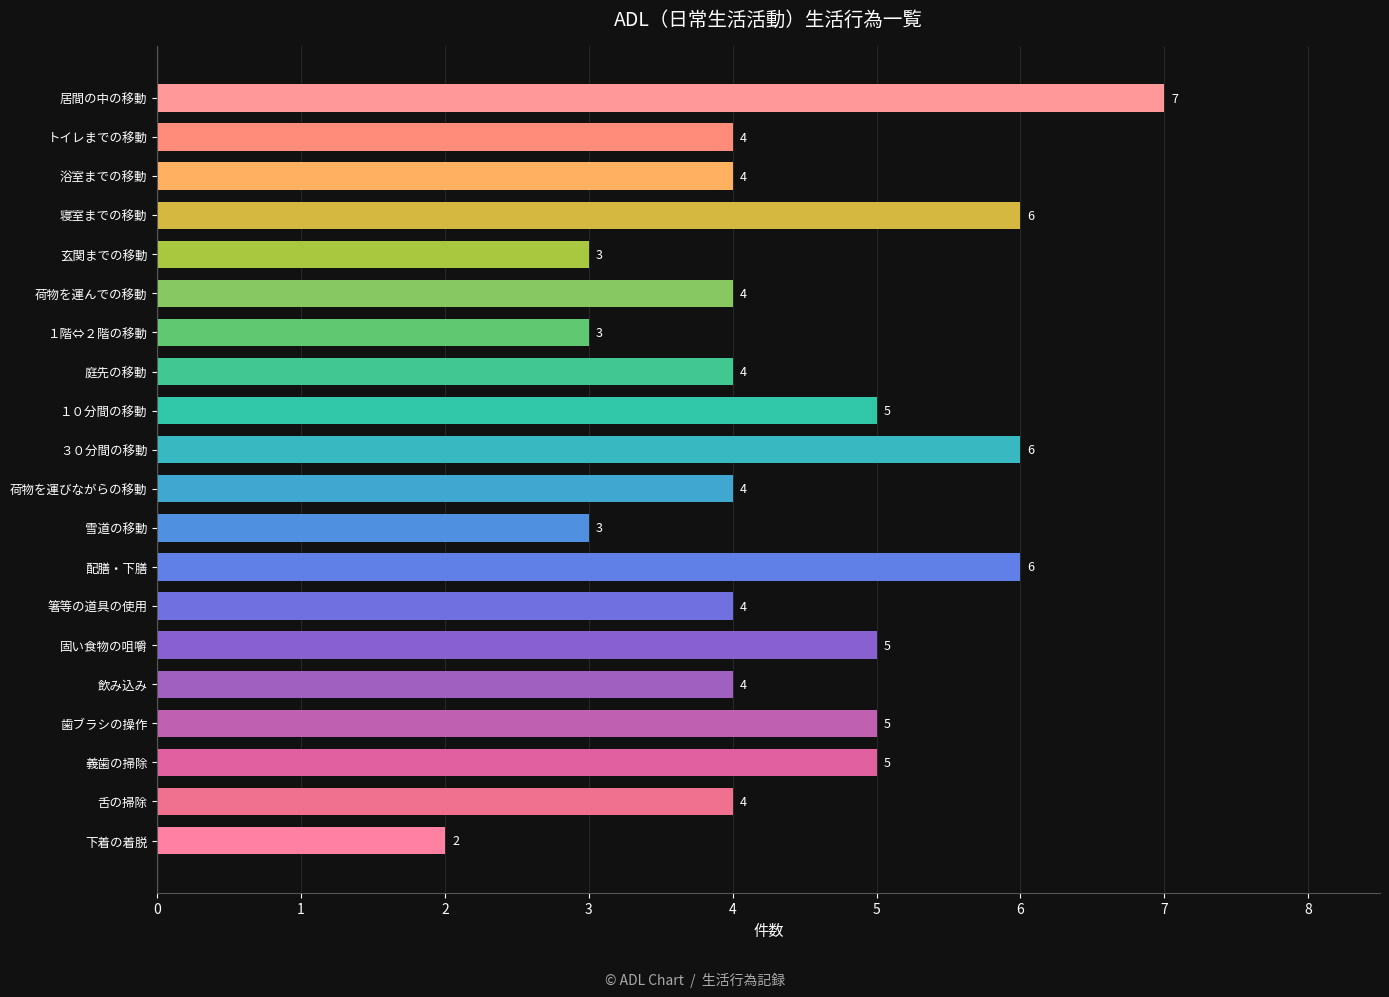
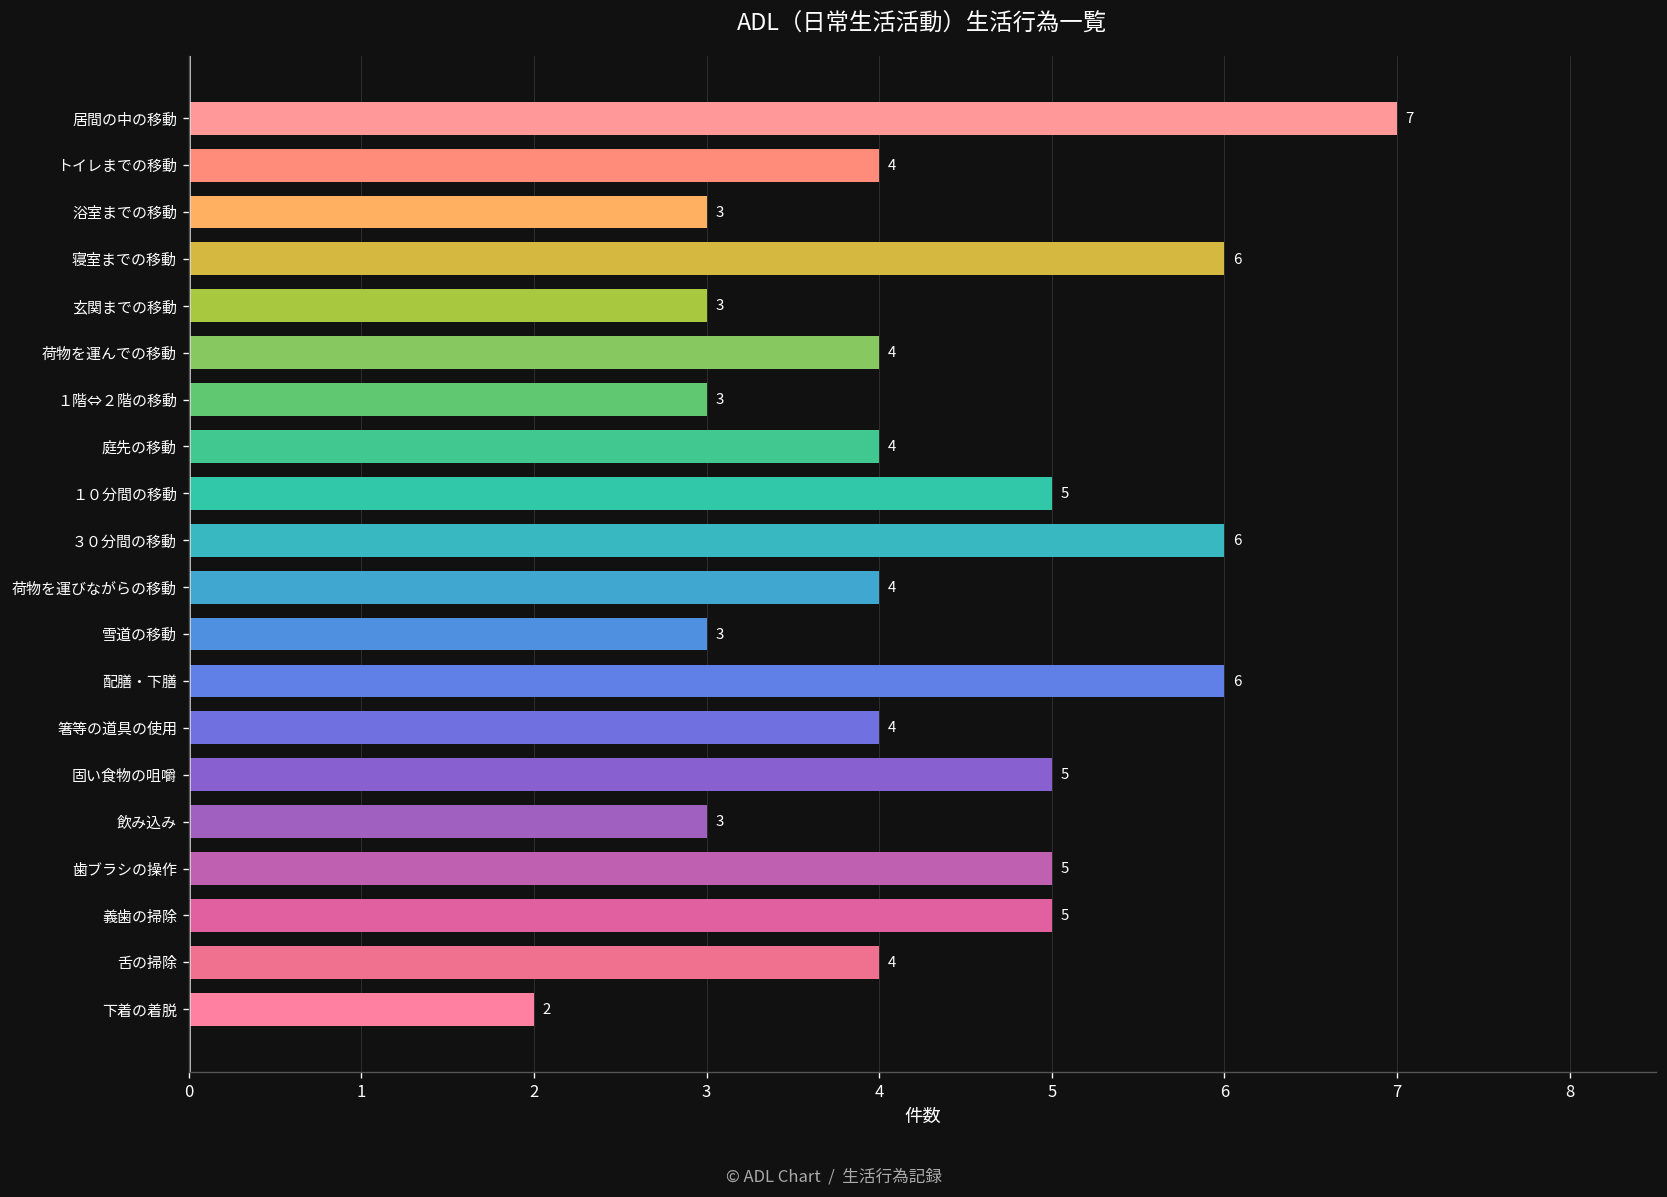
  {
    "居間の中の移動": 7,
    "トイレまでの移動": 4,
-   "浴室までの移動": 4,
+   "浴室までの移動": 3,
    "寝室までの移動": 6,
    "玄関までの移動": 3,
    "荷物を運んでの移動": 4,
    "１階⇔２階の移動": 3,
    "庭先の移動": 4,
    "１０分間の移動": 5,
    "３０分間の移動": 6,
    "荷物を運びながらの移動": 4,
    "雪道の移動": 3,
    "配膳・下膳": 6,
    "箸等の道具の使用": 4,
    "固い食物の咀嚼": 5,
-   "飲み込み": 4,
+   "飲み込み": 3,
    "歯ブラシの操作": 5,
    "義歯の掃除": 5,
    "舌の掃除": 4,
    "下着の着脱": 2
  }
